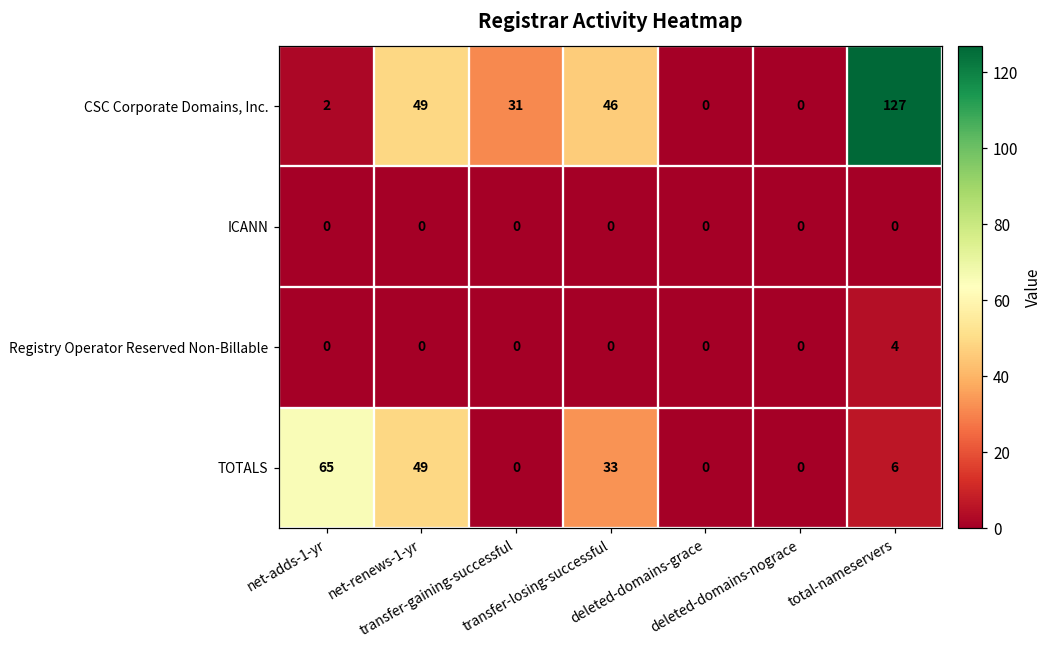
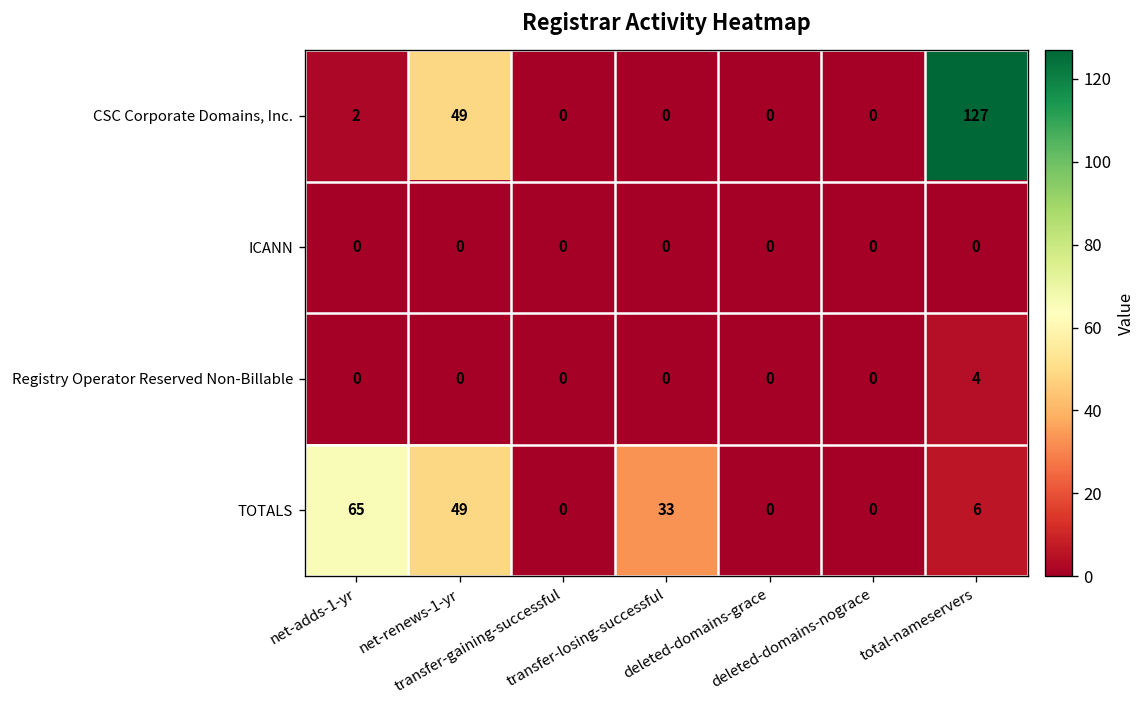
  {
    "CSC Corporate Domains, Inc.": {
      "net-adds-1-yr": 2,
      "net-renews-1-yr": 49,
-     "transfer-gaining-successful": 31,
-     "transfer-losing-successful": 46,
+     "transfer-gaining-successful": 0,
+     "transfer-losing-successful": 0,
      "deleted-domains-grace": 0,
      "deleted-domains-nograce": 0,
      "total-nameservers": 127
    },
    "ICANN": {
      "net-adds-1-yr": 0,
      "net-renews-1-yr": 0,
      "transfer-gaining-successful": 0,
      "transfer-losing-successful": 0,
      "deleted-domains-grace": 0,
      "deleted-domains-nograce": 0,
      "total-nameservers": 0
    },
    "Registry Operator Reserved Non-Billable": {
      "net-adds-1-yr": 0,
      "net-renews-1-yr": 0,
      "transfer-gaining-successful": 0,
      "transfer-losing-successful": 0,
      "deleted-domains-grace": 0,
      "deleted-domains-nograce": 0,
      "total-nameservers": 4
    },
    "TOTALS": {
      "net-adds-1-yr": 65,
      "net-renews-1-yr": 49,
      "transfer-gaining-successful": 0,
      "transfer-losing-successful": 33,
      "deleted-domains-grace": 0,
      "deleted-domains-nograce": 0,
      "total-nameservers": 6
    }
  }
